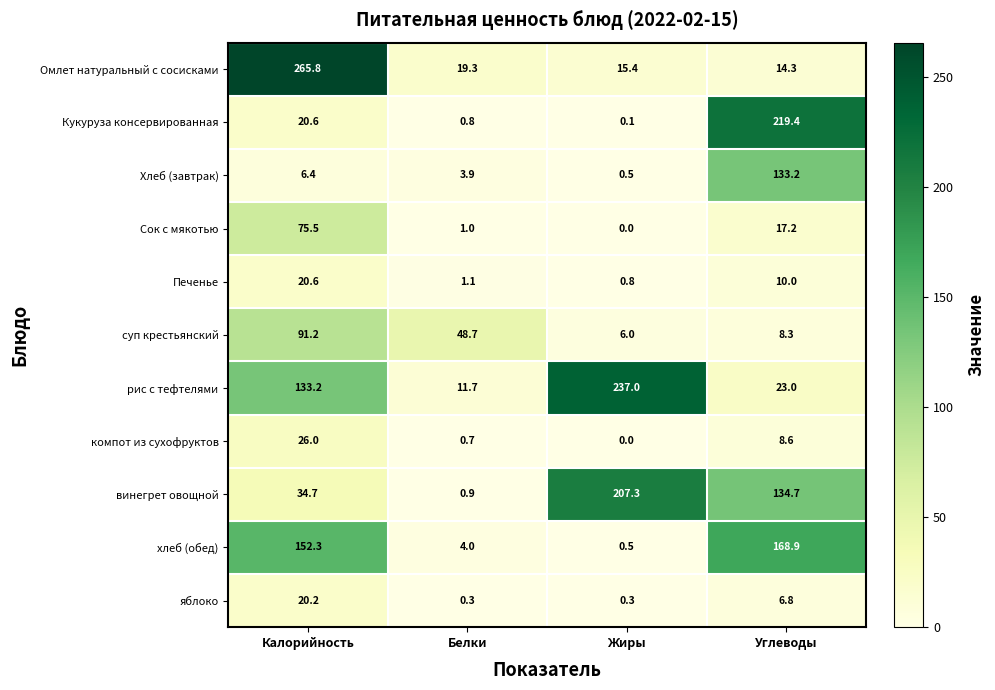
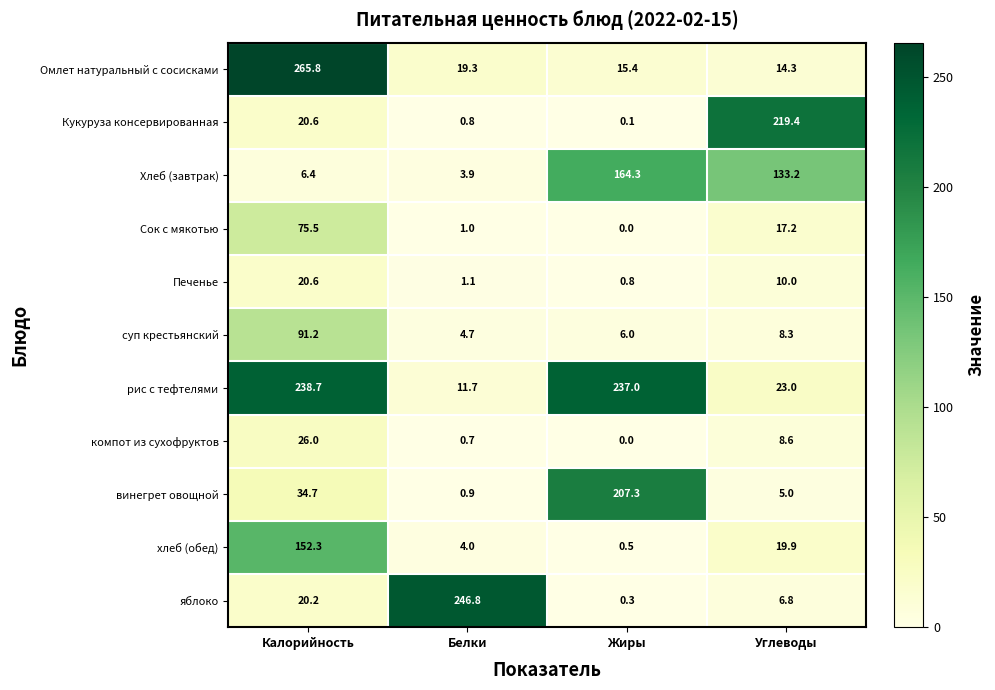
  {
    "Омлет натуральный с сосисками": {
      "Калорийность": 265.8,
      "Белки": 19.3,
      "Жиры": 15.4,
      "Углеводы": 14.3
    },
    "Кукуруза консервированная": {
      "Калорийность": 20.6,
      "Белки": 0.8,
      "Жиры": 0.1,
      "Углеводы": 219.4
    },
    "Хлеб (завтрак)": {
      "Калорийность": 6.4,
      "Белки": 3.9,
-     "Жиры": 0.5,
+     "Жиры": 164.3,
      "Углеводы": 133.2
    },
    "Сок с мякотью": {
      "Калорийность": 75.5,
      "Белки": 1.0,
      "Жиры": 0.0,
      "Углеводы": 17.2
    },
    "Печенье": {
      "Калорийность": 20.6,
      "Белки": 1.1,
      "Жиры": 0.8,
      "Углеводы": 10.0
    },
    "суп крестьянский": {
      "Калорийность": 91.2,
-     "Белки": 48.7,
+     "Белки": 4.7,
      "Жиры": 6.0,
      "Углеводы": 8.3
    },
    "рис с тефтелями": {
-     "Калорийность": 133.2,
+     "Калорийность": 238.7,
      "Белки": 11.7,
      "Жиры": 237.0,
      "Углеводы": 23.0
    },
    "компот из сухофруктов": {
      "Калорийность": 26.0,
      "Белки": 0.7,
      "Жиры": 0.0,
      "Углеводы": 8.6
    },
    "винегрет овощной": {
      "Калорийность": 34.7,
      "Белки": 0.9,
      "Жиры": 207.3,
-     "Углеводы": 134.7
+     "Углеводы": 5.0
    },
    "хлеб (обед)": {
      "Калорийность": 152.3,
      "Белки": 4.0,
      "Жиры": 0.5,
-     "Углеводы": 168.9
+     "Углеводы": 19.9
    },
    "яблоко": {
      "Калорийность": 20.2,
-     "Белки": 0.3,
+     "Белки": 246.8,
      "Жиры": 0.3,
      "Углеводы": 6.8
    }
  }
